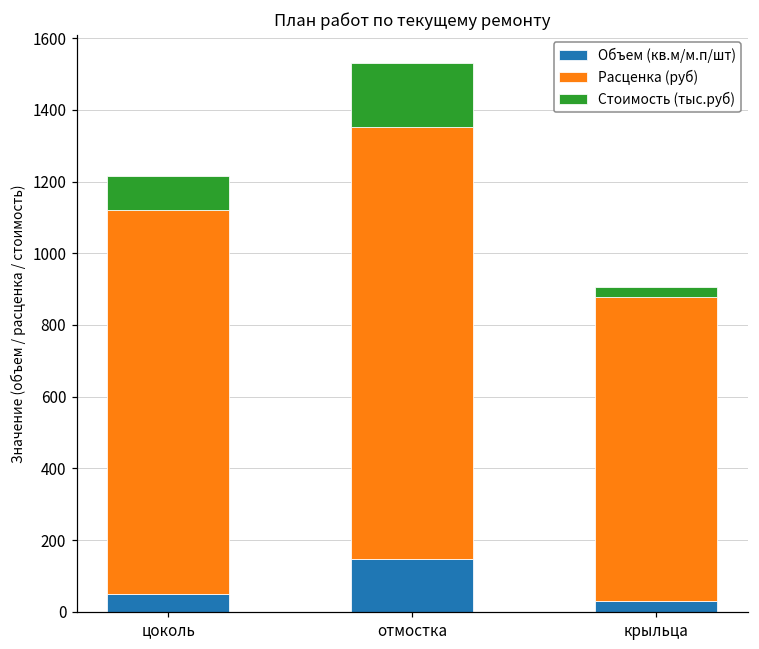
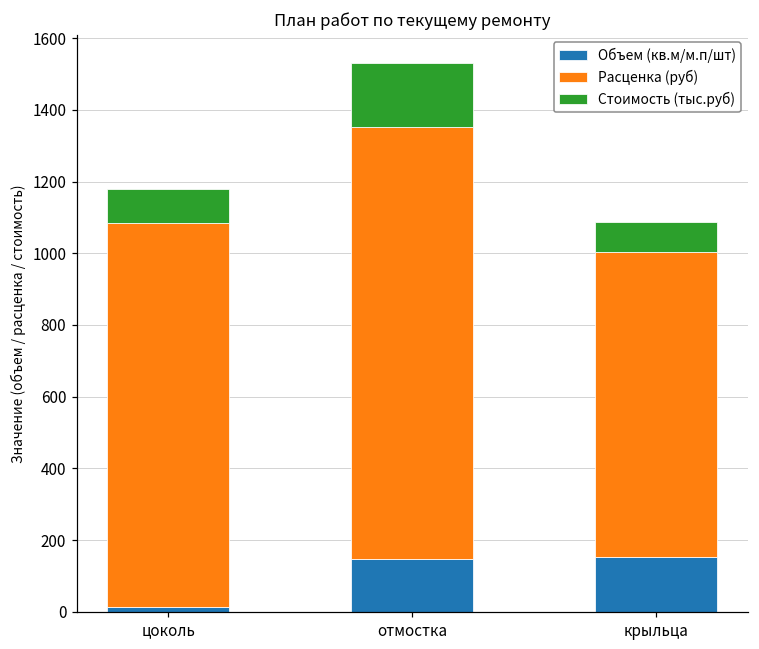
  {
    "Объем (кв.м/м.п/шт)": {
-     "цоколь": 50,
+     "цоколь": 10,
      "отмостка": 150,
-     "крыльца": 30
+     "крыльца": 150
    },
    "Расценка (руб)": {
      "цоколь": 1070,
      "отмостка": 1200,
      "крыльца": 850
    },
    "Стоимость (тыс.руб)": {
      "цоколь": 100,
      "отмостка": 180,
-     "крыльца": 30
+     "крыльца": 80
    }
  }
